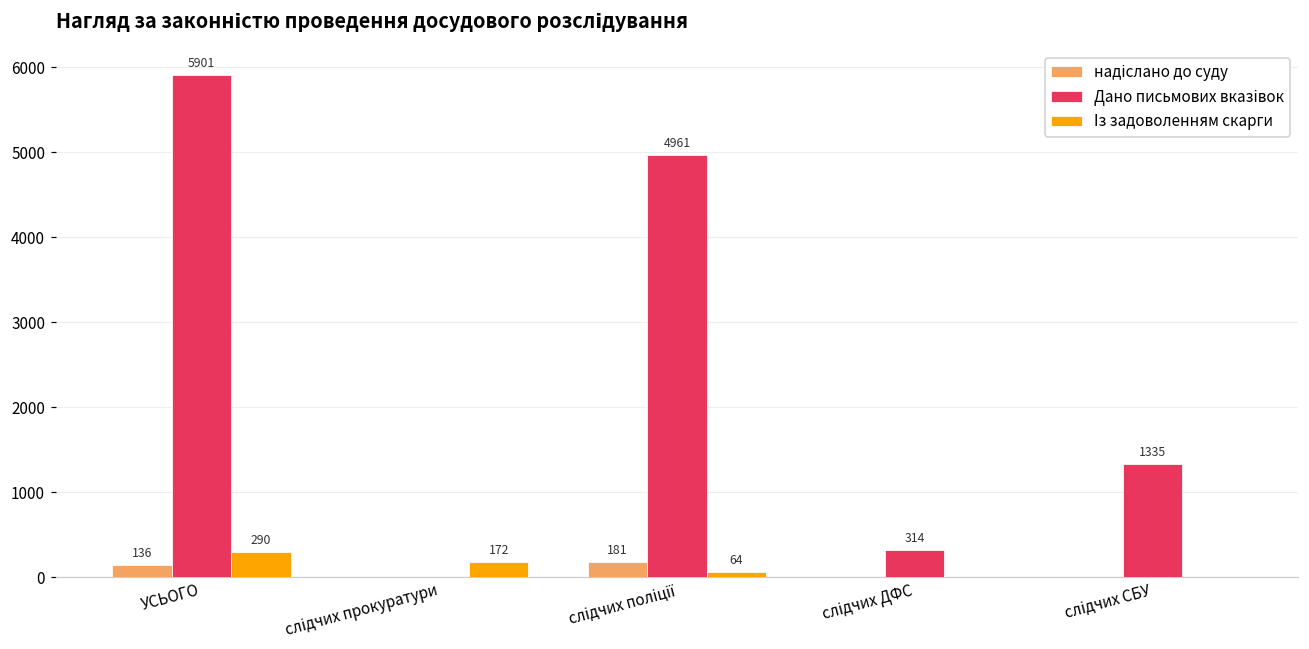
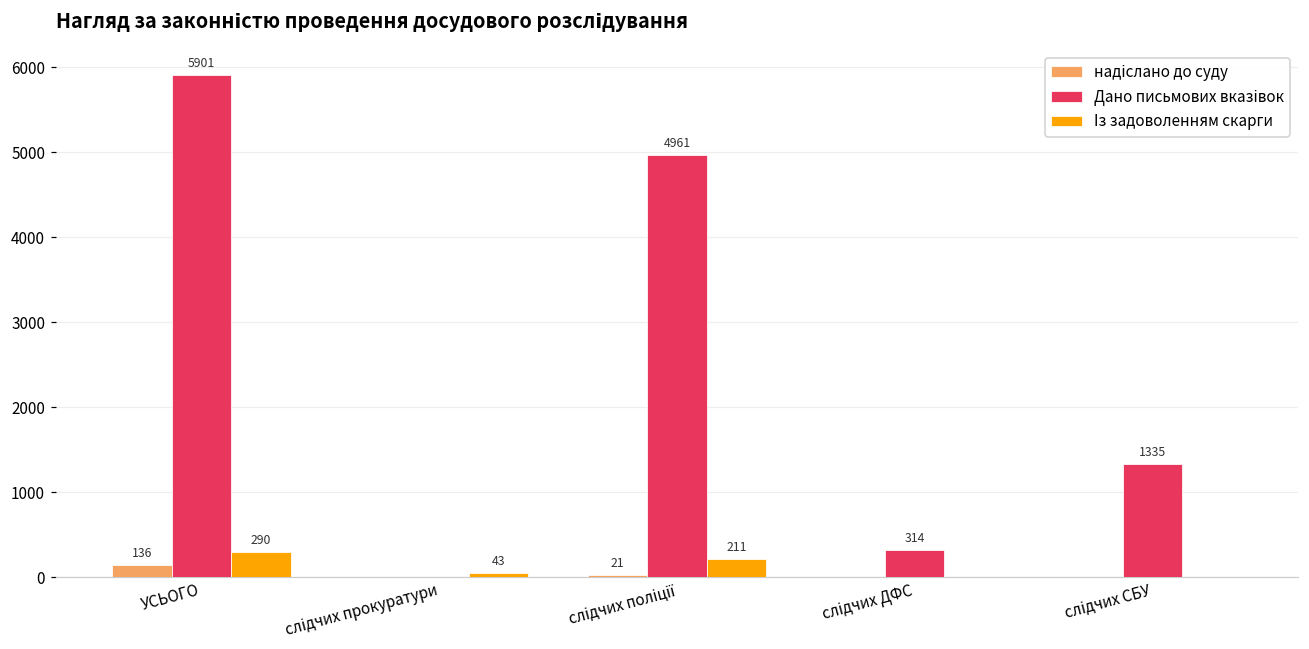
  {
    "надіслано до суду": {
      "УСЬОГО": 136,
-     "слідчих поліції": 181
+     "слідчих поліції": 21
    },
    "Дано письмових вказівок": {
      "УСЬОГО": 5901,
      "слідчих поліції": 4961,
      "слідчих ДФС": 314,
      "слідчих СБУ": 1335
    },
    "Із задоволенням скарги": {
      "УСЬОГО": 290,
-     "слідчих прокуратури": 172,
-     "слідчих поліції": 64
+     "слідчих прокуратури": 43,
+     "слідчих поліції": 211
    }
  }
